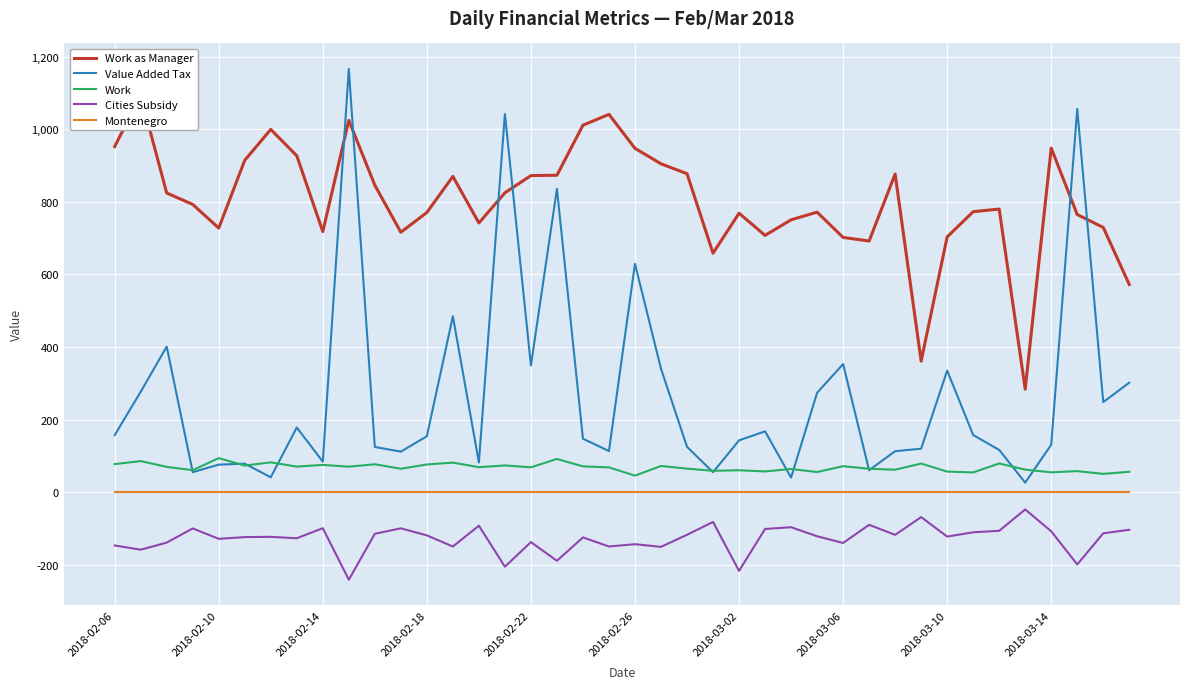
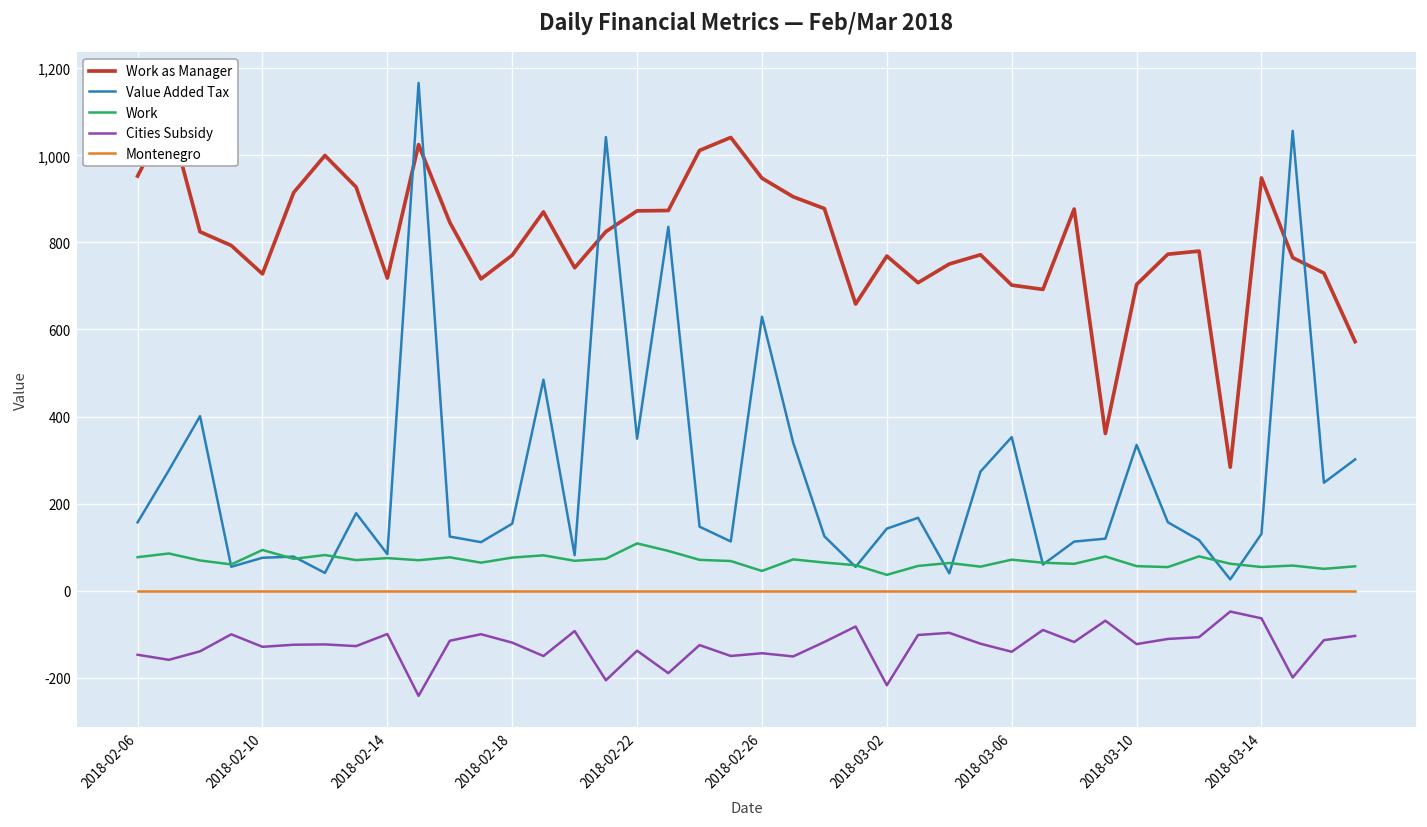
  {
    "Work as Manager": {
      "2018-02-06": 950,
      "2018-02-10": 730,
      "2018-02-14": 720,
      "2018-02-18": 770,
      "2018-02-22": 870,
      "2018-02-26": 950,
      "2018-03-02": 770,
      "2018-03-06": 700,
      "2018-03-10": 700,
      "2018-03-14": 950
    },
    "Value Added Tax": {
      "2018-02-06": 160,
      "2018-02-10": 80,
      "2018-02-14": 80,
      "2018-02-18": 150,
      "2018-02-22": 350,
      "2018-02-26": 630,
      "2018-03-02": 140,
      "2018-03-06": 350,
      "2018-03-10": 330,
      "2018-03-14": 130
    },
    "Work": {
      "2018-02-06": 80,
      "2018-02-10": 90,
      "2018-02-14": 70,
      "2018-02-18": 80,
-     "2018-02-22": 70,
+     "2018-02-22": 110,
      "2018-02-26": 50,
-     "2018-03-02": 60,
+     "2018-03-02": 40,
      "2018-03-06": 70,
      "2018-03-10": 60,
      "2018-03-14": 50
    },
    "Cities Subsidy": {
      "2018-02-06": -150,
      "2018-02-10": -130,
      "2018-02-14": -100,
      "2018-02-18": -120,
      "2018-02-22": -140,
      "2018-02-26": -140,
      "2018-03-02": -220,
      "2018-03-06": -140,
      "2018-03-10": -120,
-     "2018-03-14": -110
+     "2018-03-14": -60
    },
    "Montenegro": {
      "2018-02-06": 0,
      "2018-02-10": 0,
      "2018-02-14": 0,
      "2018-02-18": 0,
      "2018-02-22": 0,
      "2018-02-26": 0,
      "2018-03-02": 0,
      "2018-03-06": 0,
      "2018-03-10": 0,
      "2018-03-14": 0
    }
  }
